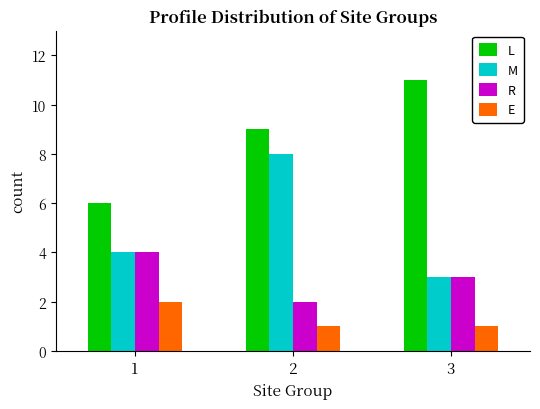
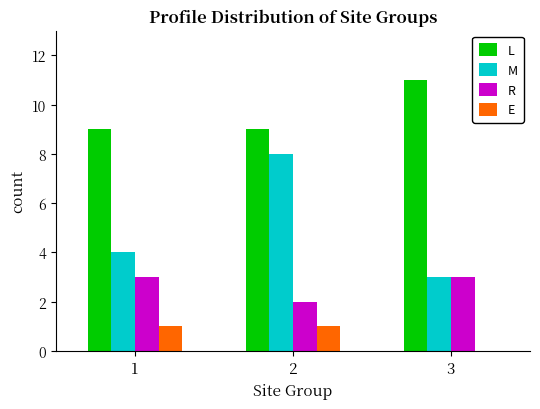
  {
    "L": {
-     "1": 6,
+     "1": 9,
      "2": 9,
      "3": 11
    },
    "M": {
      "1": 4,
      "2": 8,
      "3": 3
    },
    "R": {
-     "1": 4,
+     "1": 3,
      "2": 2,
      "3": 3
    },
    "E": {
-     "1": 2,
+     "1": 1,
      "2": 1,
-     "3": 1
+     "3": 0
    }
  }
